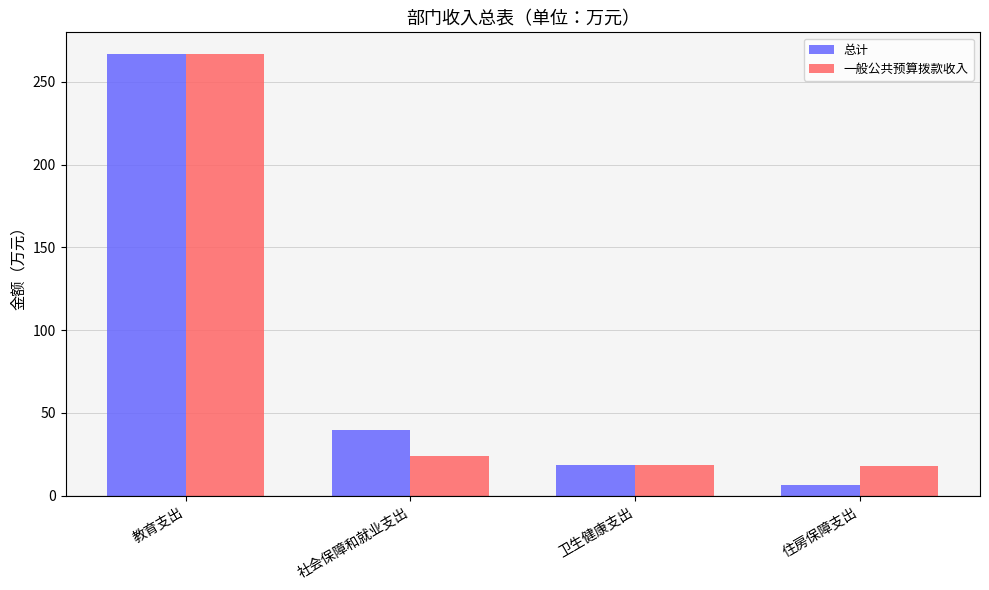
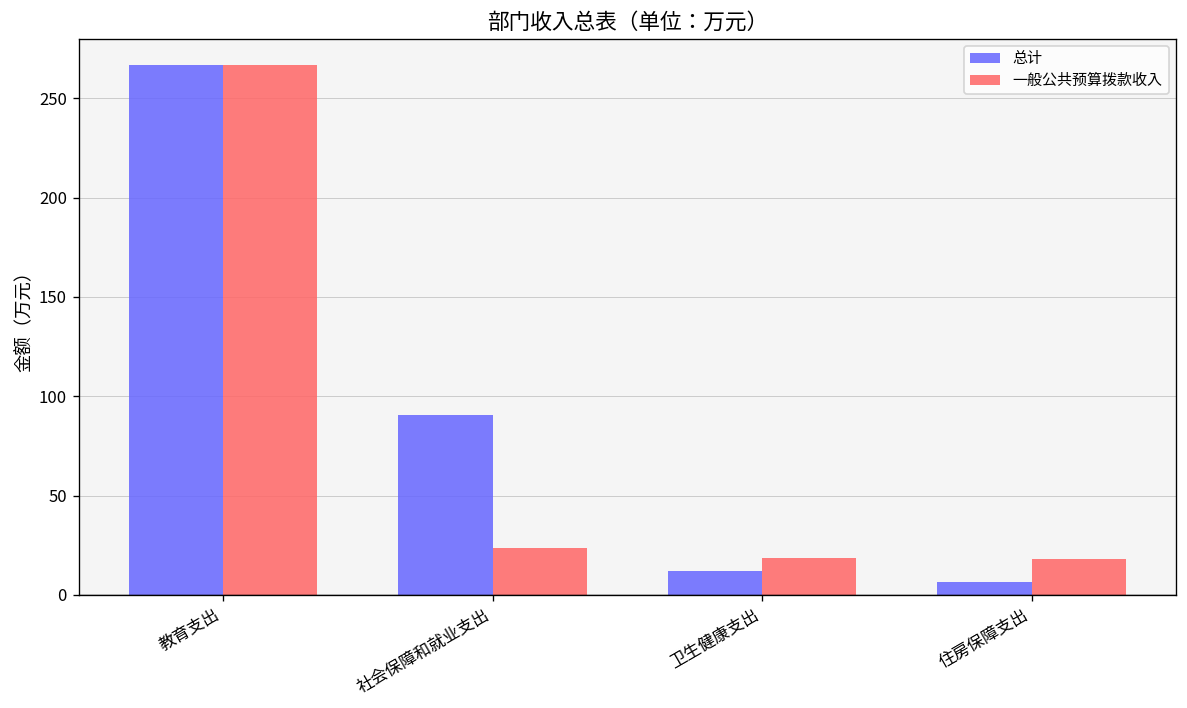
  {
    "总计": {
      "教育支出": 267,
-     "社会保障和就业支出": 40,
-     "卫生健康支出": 18,
+     "社会保障和就业支出": 91,
+     "卫生健康支出": 12,
      "住房保障支出": 7
    },
    "一般公共预算拨款收入": {
      "教育支出": 267,
      "社会保障和就业支出": 24,
      "卫生健康支出": 18,
      "住房保障支出": 18
    }
  }
